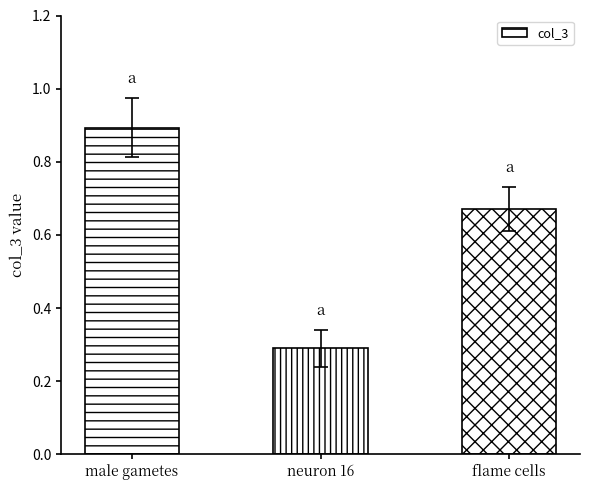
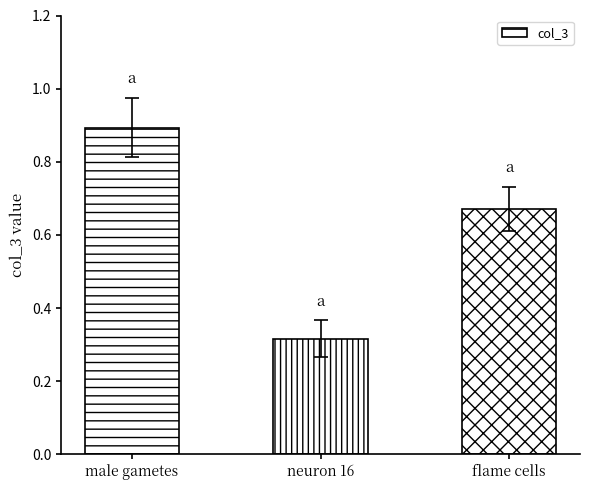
  {
    "col_3": {
      "male gametes": 0.89,
-     "neuron 16": 0.29,
+     "neuron 16": 0.32,
      "flame cells": 0.67
    }
  }
